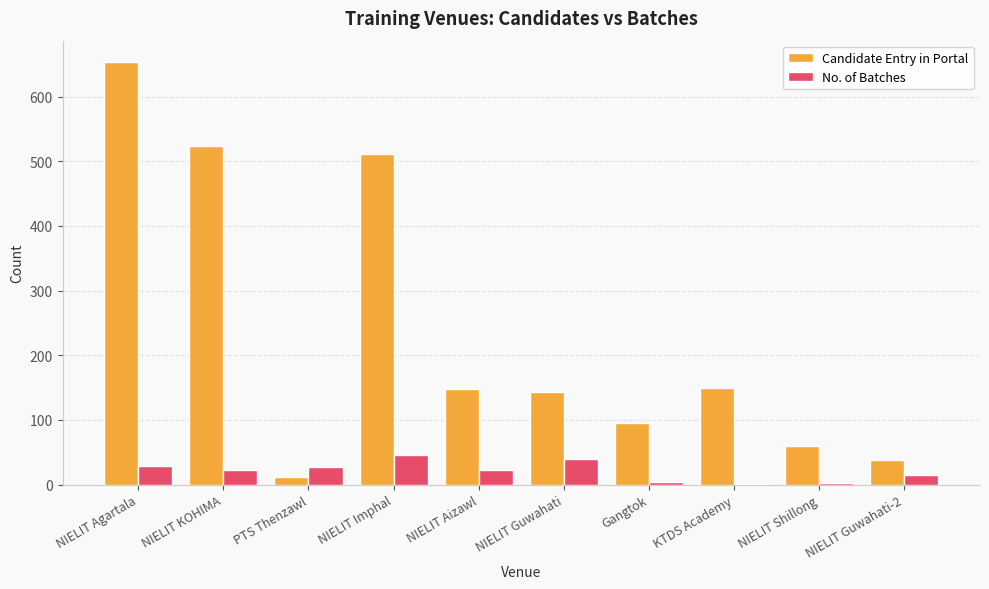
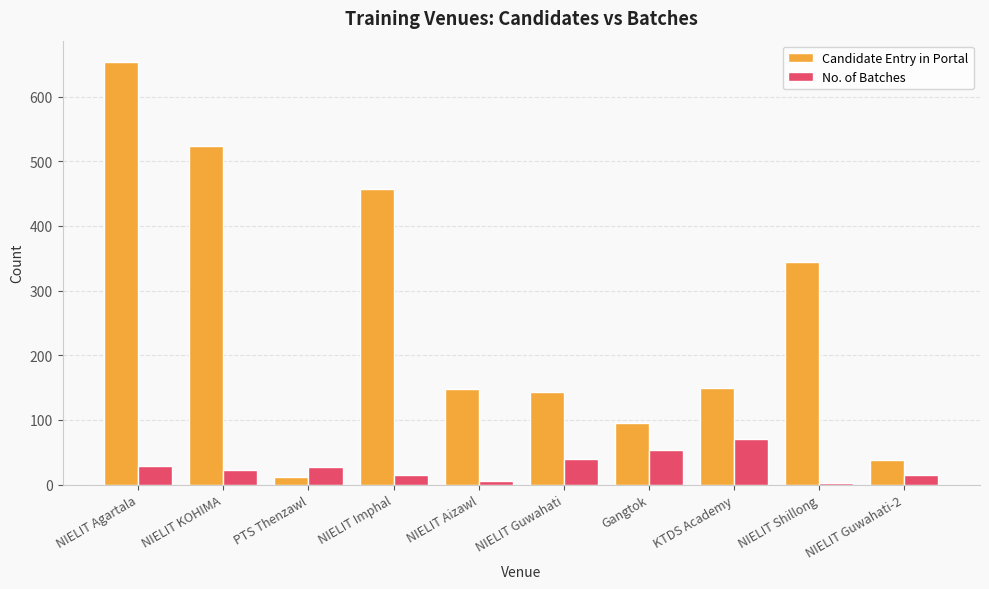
  {
    "Candidate Entry in Portal": {
      "NIELIT Agartala": 650,
      "NIELIT KOHIMA": 520,
      "PTS Thenzawl": 10,
-     "NIELIT Imphal": 510,
+     "NIELIT Imphal": 460,
      "NIELIT Aizawl": 150,
      "NIELIT Guwahati": 140,
      "Gangtok": 100,
      "KTDS Academy": 150,
-     "NIELIT Shillong": 60,
+     "NIELIT Shillong": 350,
      "NIELIT Guwahati-2": 40
    },
    "No. of Batches": {
      "NIELIT Agartala": 30,
      "NIELIT KOHIMA": 20,
      "PTS Thenzawl": 30,
-     "NIELIT Imphal": 50,
-     "NIELIT Aizawl": 20,
+     "NIELIT Imphal": 10,
+     "NIELIT Aizawl": 10,
      "NIELIT Guwahati": 40,
-     "Gangtok": 0,
-     "KTDS Academy": 0,
+     "Gangtok": 50,
+     "KTDS Academy": 70,
      "NIELIT Guwahati-2": 20
    }
  }
